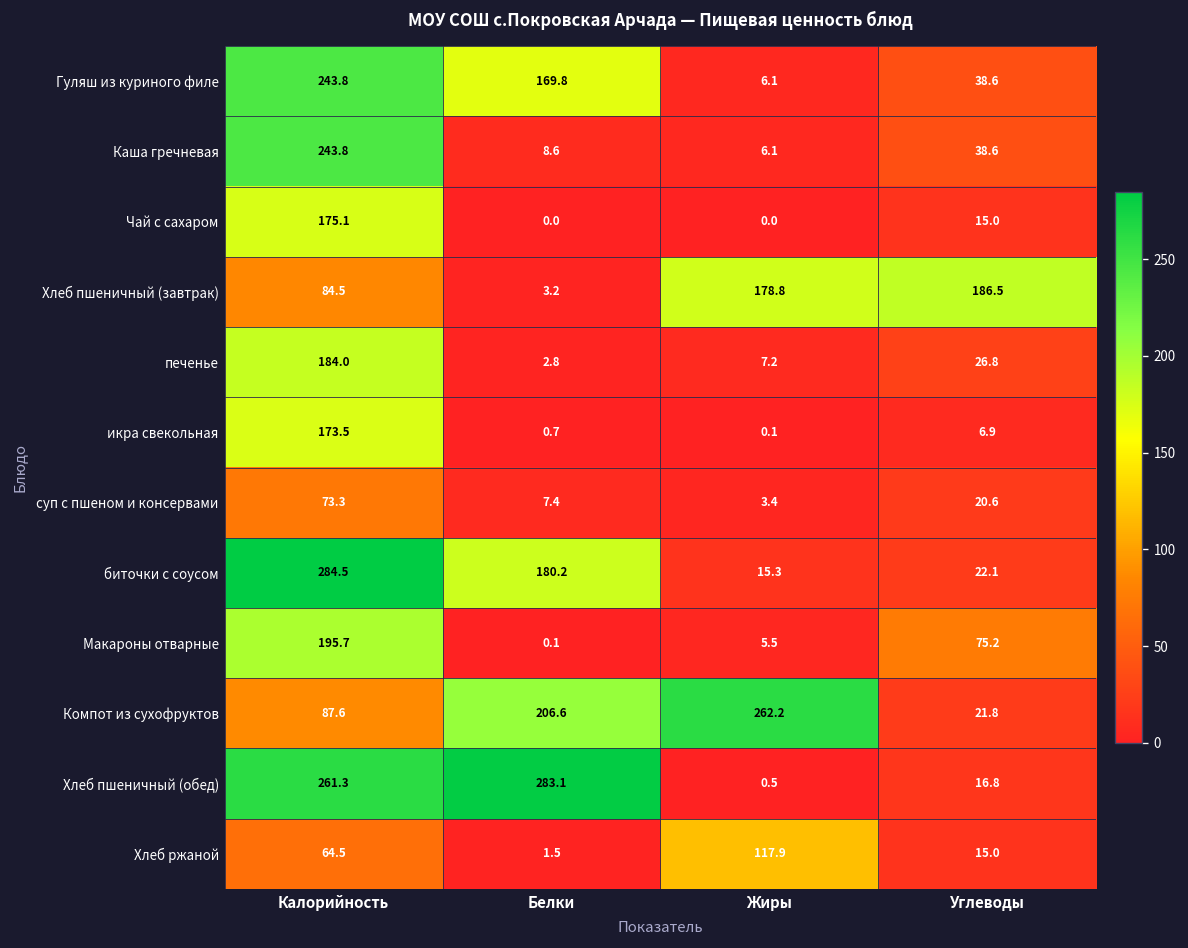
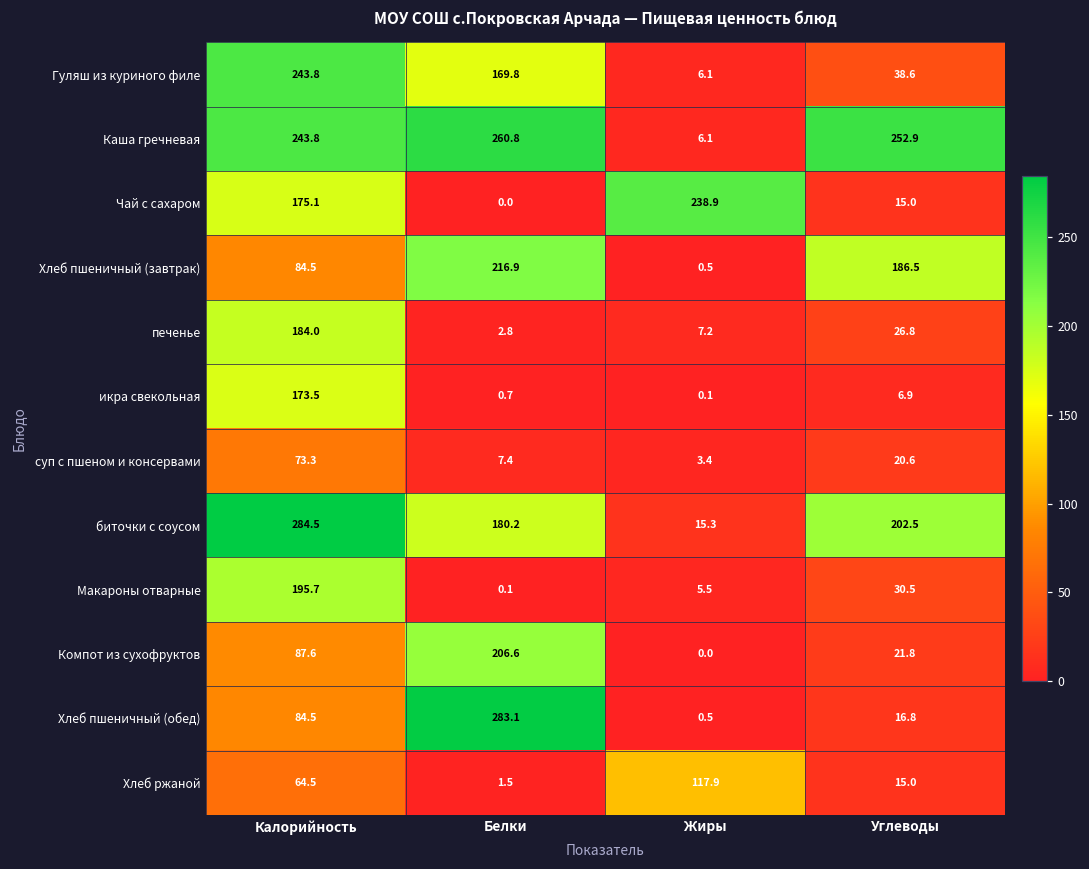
  {
    "Гуляш из куриного филе": {
      "Калорийность": 243.8,
      "Белки": 169.8,
      "Жиры": 6.1,
      "Углеводы": 38.6
    },
    "Каша гречневая": {
      "Калорийность": 243.8,
-     "Белки": 8.6,
+     "Белки": 260.8,
      "Жиры": 6.1,
-     "Углеводы": 38.6
+     "Углеводы": 252.9
    },
    "Чай с сахаром": {
      "Калорийность": 175.1,
      "Белки": 0.0,
-     "Жиры": 0.0,
+     "Жиры": 238.9,
      "Углеводы": 15.0
    },
    "Хлеб пшеничный (завтрак)": {
      "Калорийность": 84.5,
-     "Белки": 3.2,
-     "Жиры": 178.8,
+     "Белки": 216.9,
+     "Жиры": 0.5,
      "Углеводы": 186.5
    },
    "печенье": {
      "Калорийность": 184.0,
      "Белки": 2.8,
      "Жиры": 7.2,
      "Углеводы": 26.8
    },
    "икра свекольная": {
      "Калорийность": 173.5,
      "Белки": 0.7,
      "Жиры": 0.1,
      "Углеводы": 6.9
    },
    "суп с пшеном и консервами": {
      "Калорийность": 73.3,
      "Белки": 7.4,
      "Жиры": 3.4,
      "Углеводы": 20.6
    },
    "биточки с соусом": {
      "Калорийность": 284.5,
      "Белки": 180.2,
      "Жиры": 15.3,
-     "Углеводы": 22.1
+     "Углеводы": 202.5
    },
    "Макароны отварные": {
      "Калорийность": 195.7,
      "Белки": 0.1,
      "Жиры": 5.5,
-     "Углеводы": 75.2
+     "Углеводы": 30.5
    },
    "Компот из сухофруктов": {
      "Калорийность": 87.6,
      "Белки": 206.6,
-     "Жиры": 262.2,
+     "Жиры": 0.0,
      "Углеводы": 21.8
    },
    "Хлеб пшеничный (обед)": {
-     "Калорийность": 261.3,
+     "Калорийность": 84.5,
      "Белки": 283.1,
      "Жиры": 0.5,
      "Углеводы": 16.8
    },
    "Хлеб ржаной": {
      "Калорийность": 64.5,
      "Белки": 1.5,
      "Жиры": 117.9,
      "Углеводы": 15.0
    }
  }
